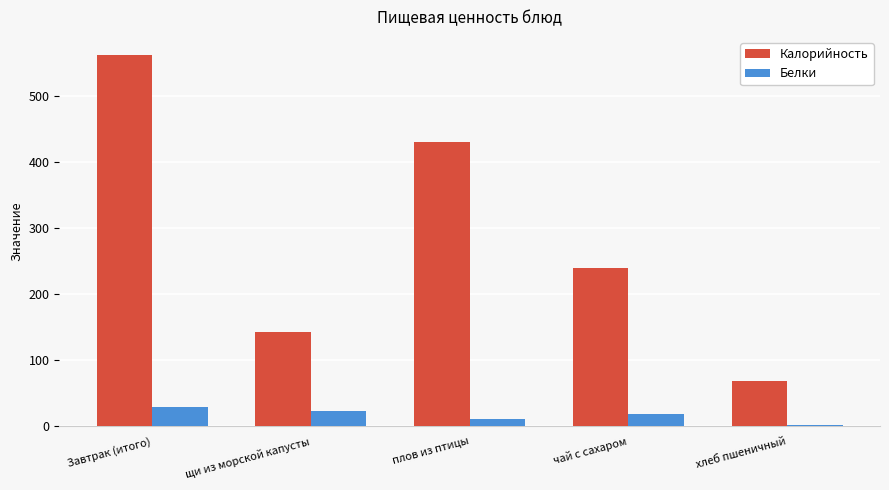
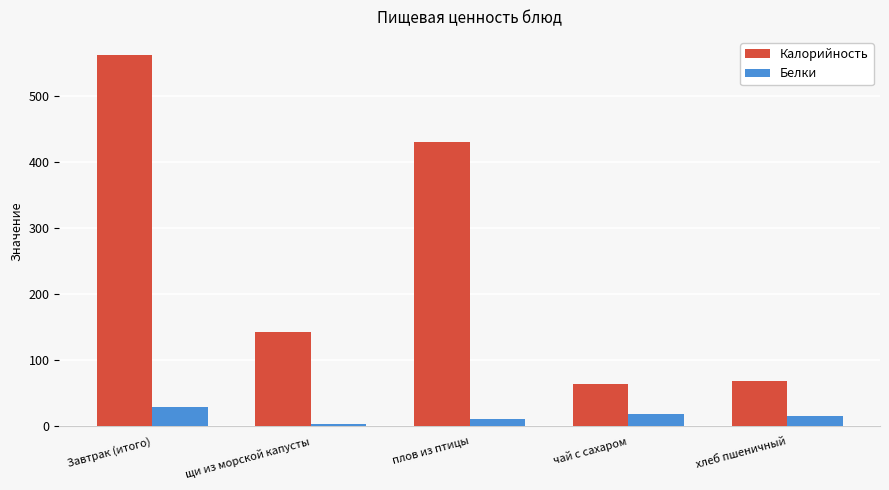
  {
    "Калорийность": {
      "Завтрак (итого)": 560,
      "щи из морской капусты": 140,
      "плов из птицы": 430,
-     "чай с сахаром": 240,
+     "чай с сахаром": 60,
      "хлеб пшеничный": 70
    },
    "Белки": {
      "Завтрак (итого)": 30,
-     "щи из морской капусты": 20,
+     "щи из морской капусты": 0,
      "плов из птицы": 10,
      "чай с сахаром": 20,
-     "хлеб пшеничный": 0
+     "хлеб пшеничный": 20
    }
  }
